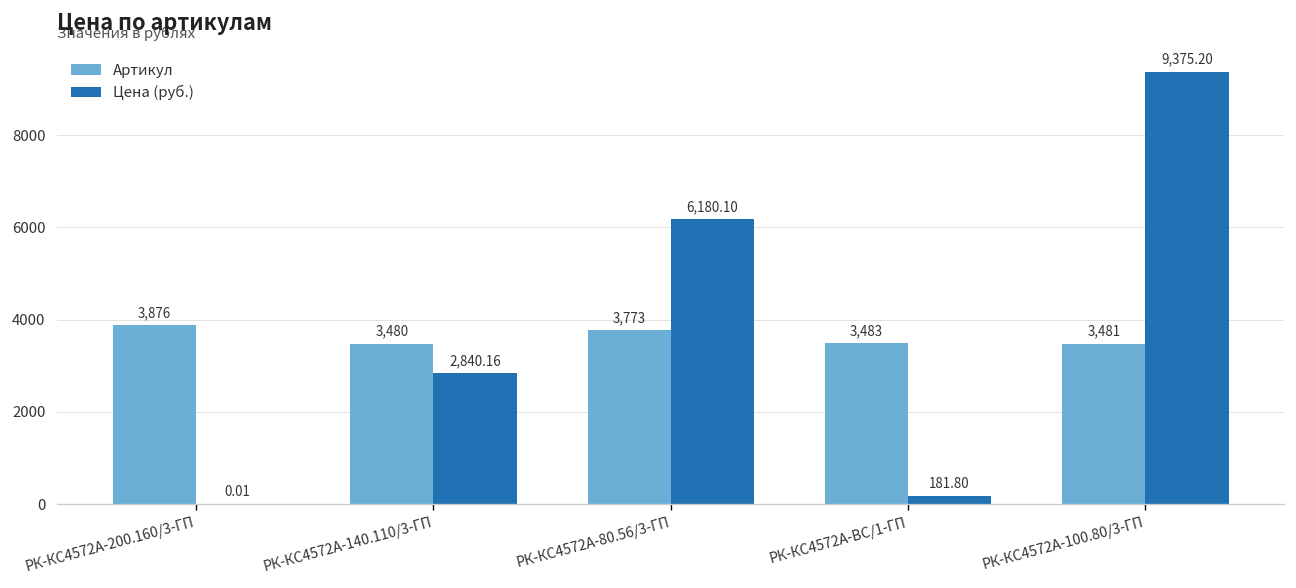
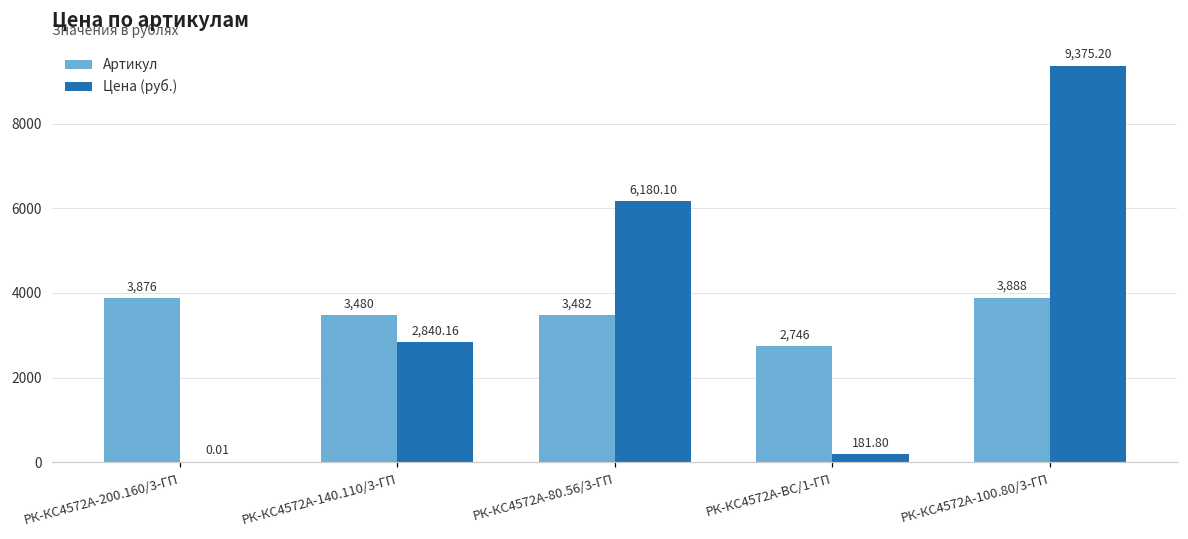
  {
    "Артикул": {
      "РК-КС4572А-200.160/3-ГП": "3,876",
      "РК-КС4572А-140.110/3-ГП": "3,480",
-     "РК-КС4572А-80.56/3-ГП": "3,773",
-     "РК-КС4572А-ВС/1-ГП": "3,483",
-     "РК-КС4572А-100.80/3-ГП": "3,481"
+     "РК-КС4572А-80.56/3-ГП": "3,482",
+     "РК-КС4572А-ВС/1-ГП": "2,746",
+     "РК-КС4572А-100.80/3-ГП": "3,888"
    },
    "Цена (руб.)": {
      "РК-КС4572А-200.160/3-ГП": "0.01",
      "РК-КС4572А-140.110/3-ГП": "2,840.16",
      "РК-КС4572А-80.56/3-ГП": "6,180.10",
      "РК-КС4572А-ВС/1-ГП": "181.80",
      "РК-КС4572А-100.80/3-ГП": "9,375.20"
    }
  }
